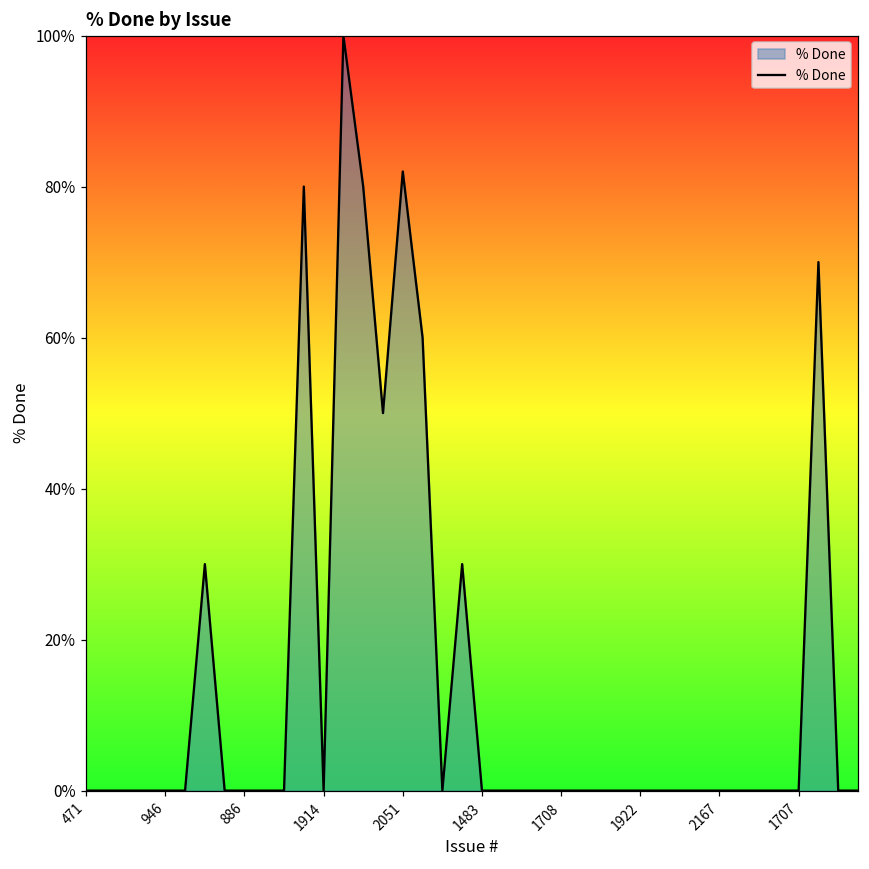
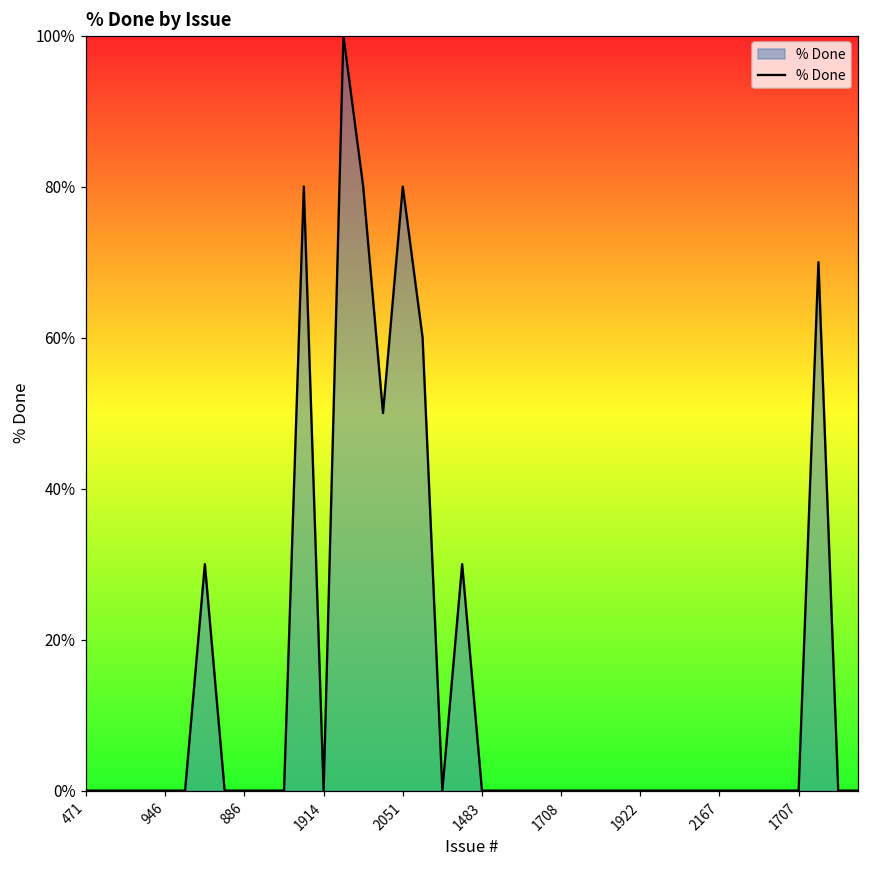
  {
    "471": "0%",
    "946": "0%",
    "886": "0%",
    "1914": "0%",
-   "2051": "82%",
+   "2051": "80%",
    "1483": "0%",
    "1708": "0%",
    "1922": "0%",
    "2167": "0%",
    "1707": "0%"
  }
